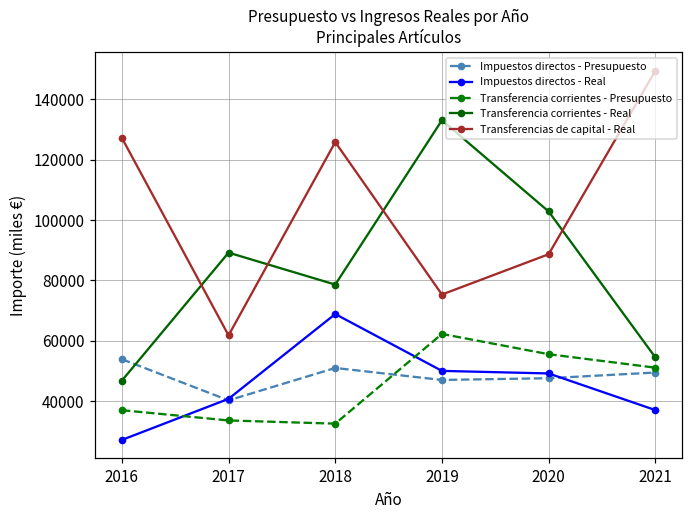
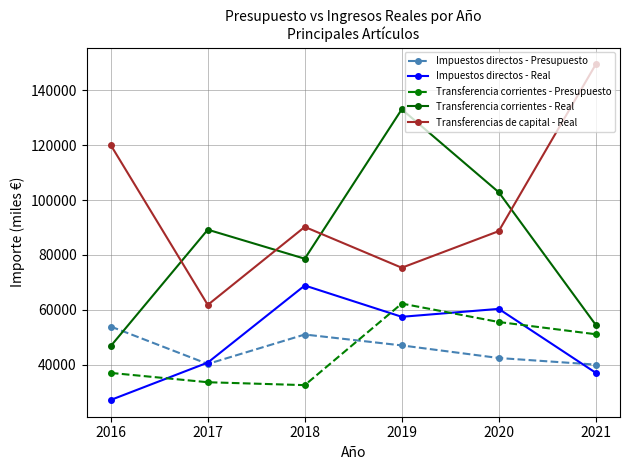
  {
    "Impuestos directos - Presupuesto": {
      "2016": 54000,
      "2018": 51000,
      "2019": 47000,
-     "2020": 48000,
-     "2021": 50000
+     "2020": 42000,
+     "2021": 40000
    },
    "Impuestos directos - Real": {
      "2016": 27000,
      "2018": 69000,
-     "2019": 50000,
-     "2020": 49000,
+     "2019": 57000,
+     "2020": 60000,
      "2021": 37000
    },
    "Transferencias de capital - Real": {
-     "2016": 127000,
+     "2016": 120000,
      "2017": 62000,
-     "2018": 126000,
+     "2018": 90000,
      "2019": 75000,
      "2020": 89000
    }
  }
